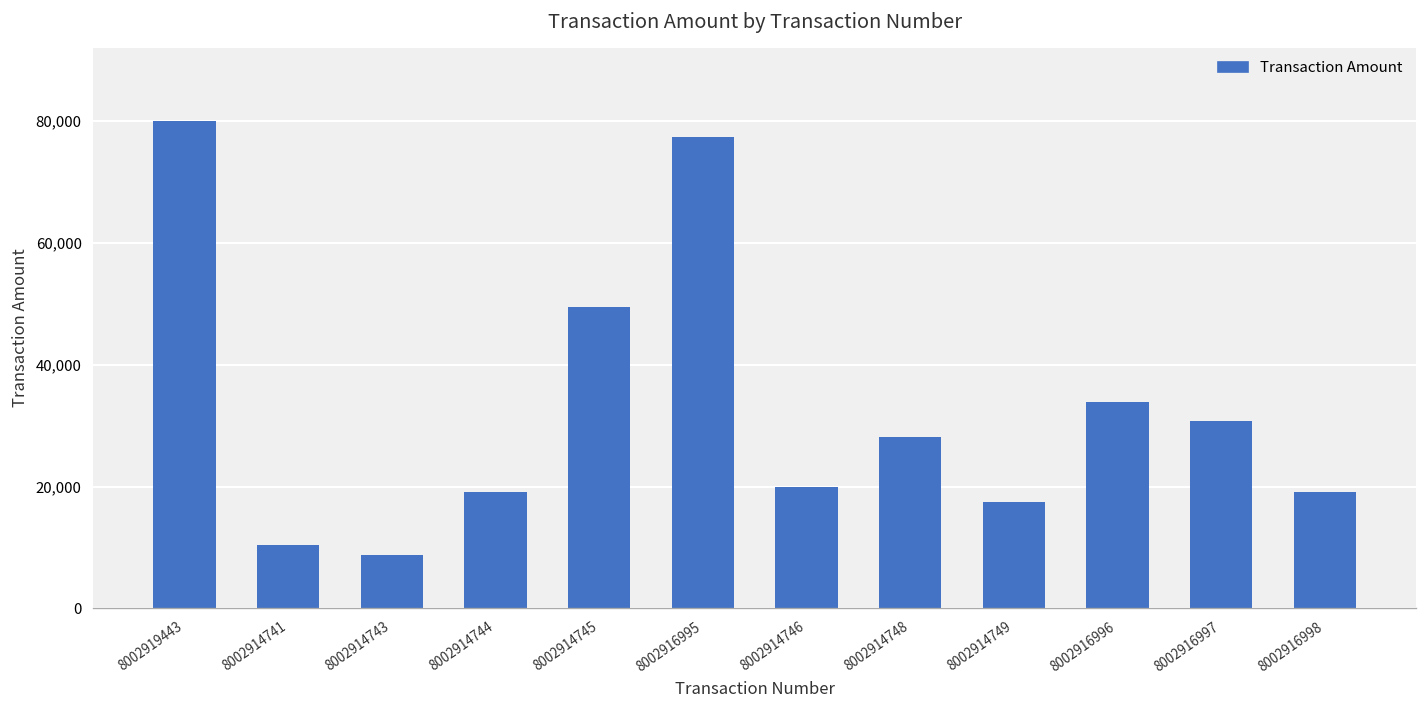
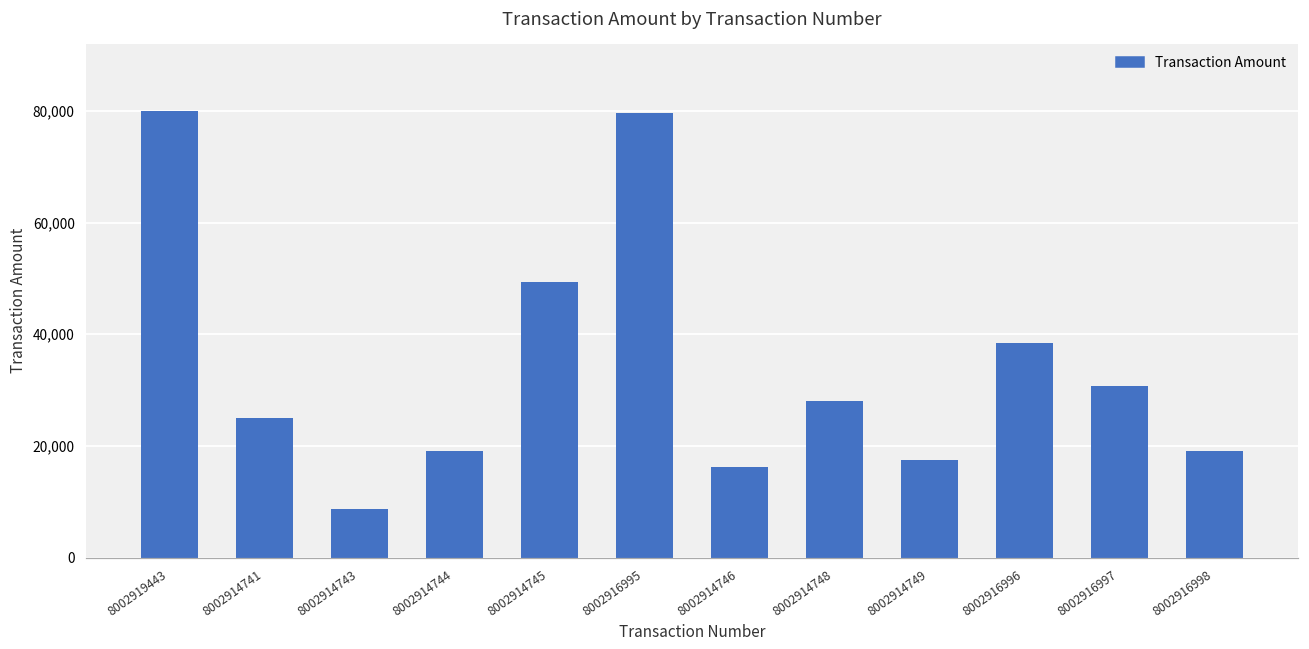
  {
    "8002919443": "80,000",
-   "8002914741": "10,000",
+   "8002914741": "25,000",
    "8002914743": "9,000",
    "8002914744": "19,000",
    "8002914745": "49,000",
-   "8002916995": "77,000",
-   "8002914746": "20,000",
+   "8002916995": "80,000",
+   "8002914746": "16,000",
    "8002914748": "28,000",
    "8002914749": "18,000",
-   "8002916996": "34,000",
+   "8002916996": "39,000",
    "8002916997": "31,000",
    "8002916998": "19,000"
  }
